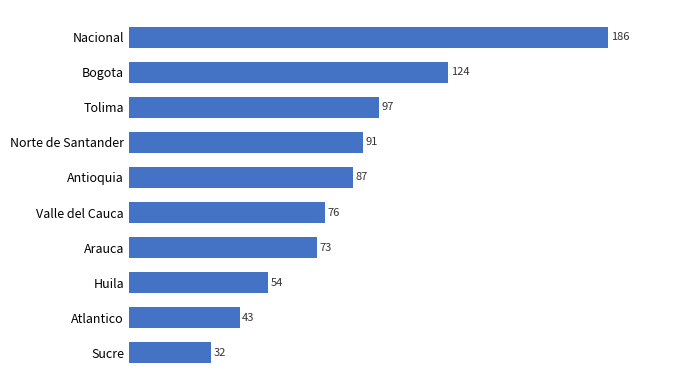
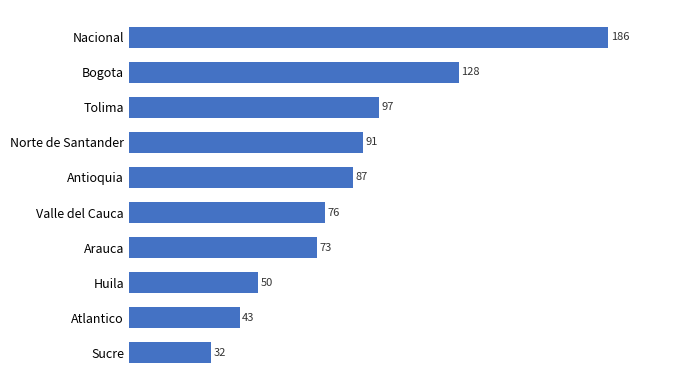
  {
    "Nacional": 186,
-   "Bogota": 124,
+   "Bogota": 128,
    "Tolima": 97,
    "Norte de Santander": 91,
    "Antioquia": 87,
    "Valle del Cauca": 76,
    "Arauca": 73,
-   "Huila": 54,
+   "Huila": 50,
    "Atlantico": 43,
    "Sucre": 32
  }
